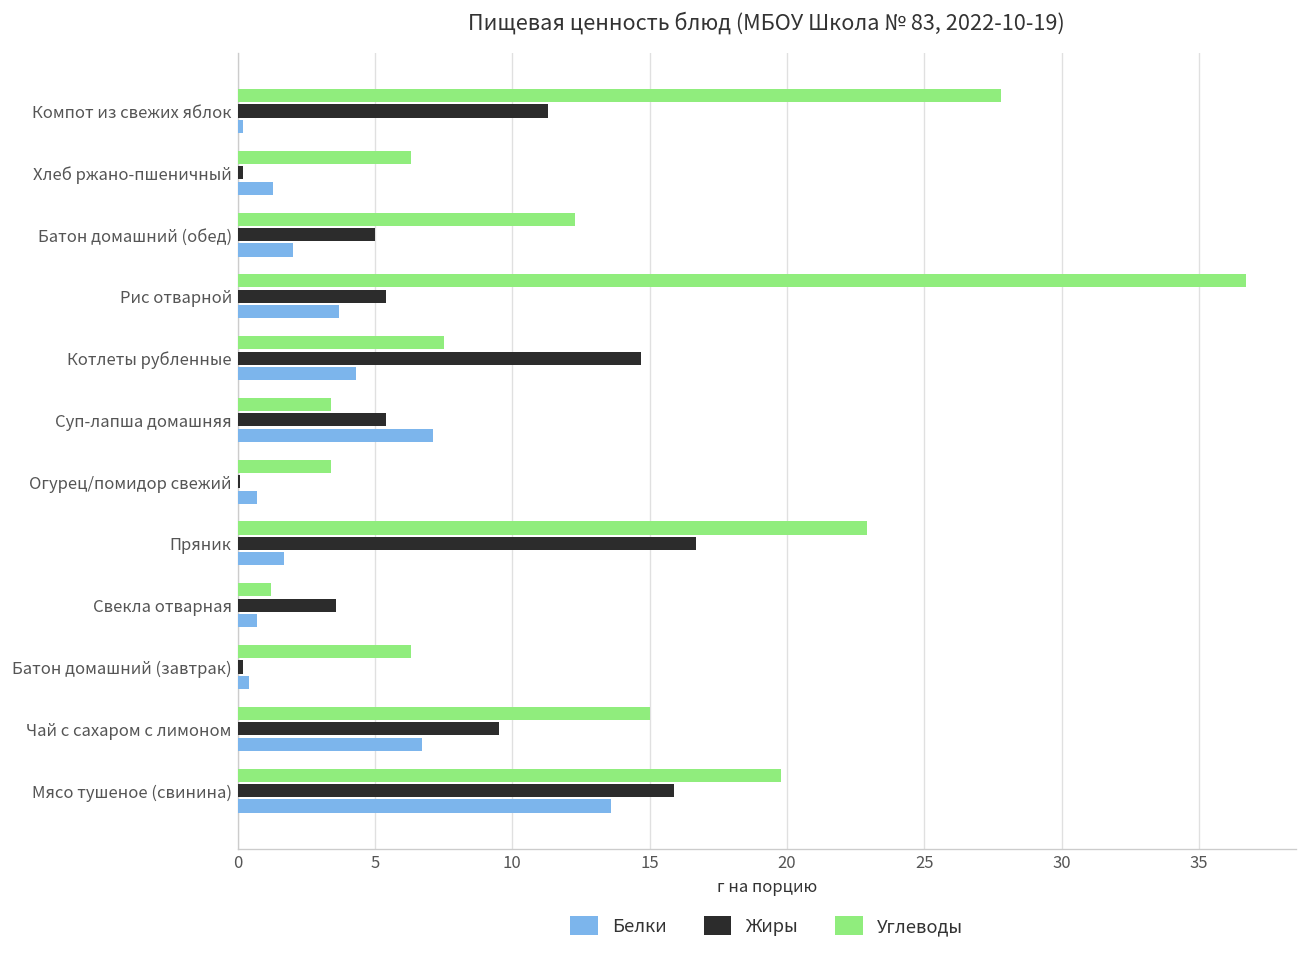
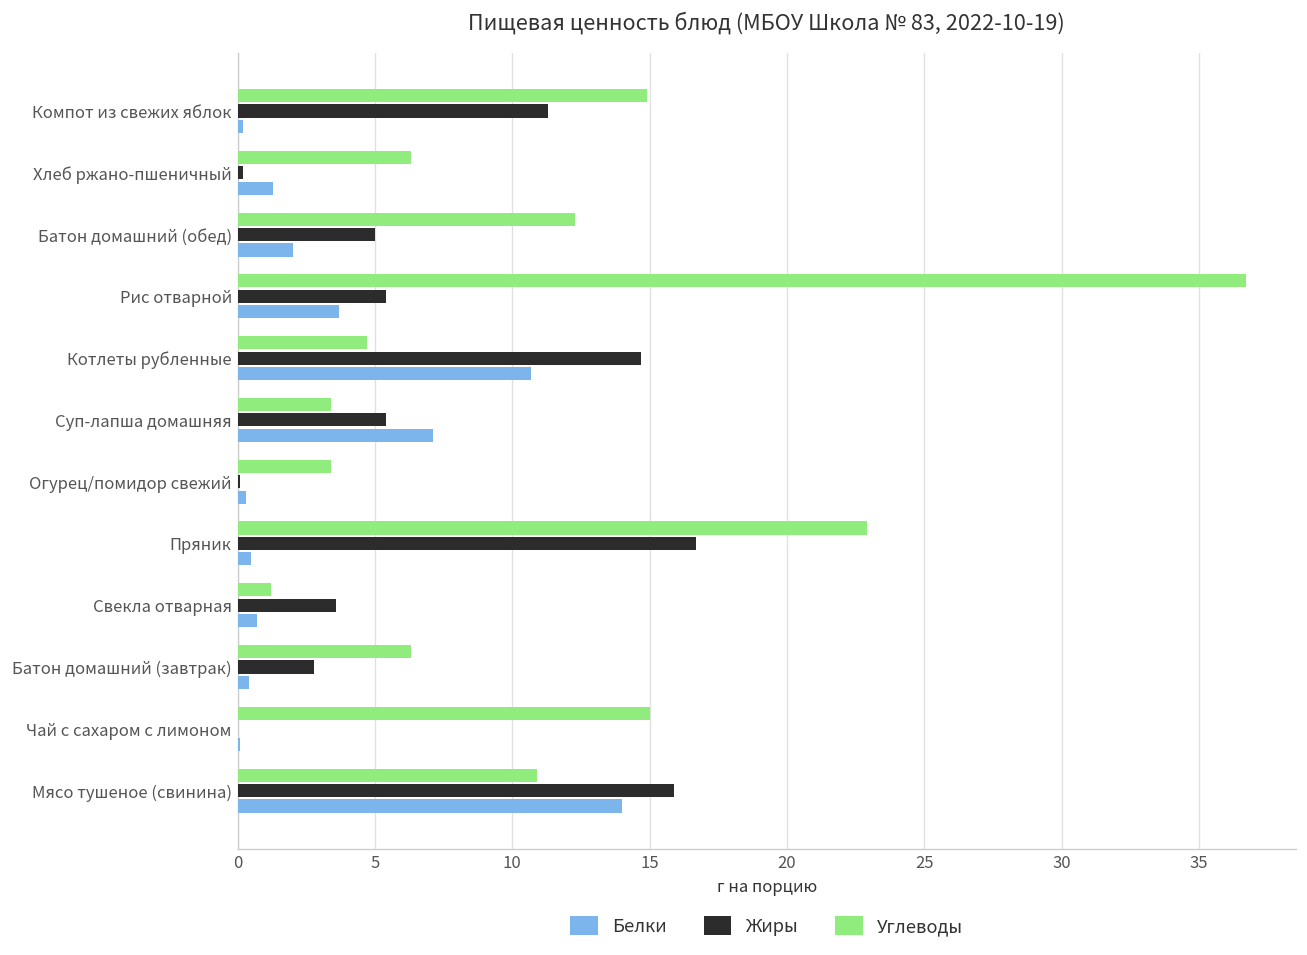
  {
    "Белки": {
      "Компот из свежих яблок": 0.2,
      "Хлеб ржано-пшеничный": 1.3,
      "Батон домашний (обед)": 2.0,
      "Рис отварной": 3.7,
-     "Котлеты рубленные": 4.3,
+     "Котлеты рубленные": 10.7,
      "Суп-лапша домашняя": 7.1,
-     "Огурец/помидор свежий": 0.7,
-     "Пряник": 1.7,
+     "Огурец/помидор свежий": 0.3,
+     "Пряник": 0.5,
      "Свекла отварная": 0.7,
      "Батон домашний (завтрак)": 0.4,
-     "Чай с сахаром с лимоном": 6.7,
-     "Мясо тушеное (свинина)": 13.6
+     "Чай с сахаром с лимоном": 0.1,
+     "Мясо тушеное (свинина)": 14.0
    },
    "Жиры": {
      "Компот из свежих яблок": 11.3,
      "Хлеб ржано-пшеничный": 0.2,
      "Батон домашний (обед)": 5.0,
      "Рис отварной": 5.4,
      "Котлеты рубленные": 14.7,
      "Суп-лапша домашняя": 5.4,
      "Пряник": 16.7,
      "Свекла отварная": 3.6,
-     "Батон домашний (завтрак)": 0.2,
-     "Чай с сахаром с лимоном": 9.5,
+     "Батон домашний (завтрак)": 2.8,
+     "Чай с сахаром с лимоном": 0.0,
      "Мясо тушеное (свинина)": 15.9
    },
    "Углеводы": {
-     "Компот из свежих яблок": 27.8,
+     "Компот из свежих яблок": 14.9,
      "Хлеб ржано-пшеничный": 6.3,
      "Батон домашний (обед)": 12.3,
      "Рис отварной": 36.7,
-     "Котлеты рубленные": 7.5,
+     "Котлеты рубленные": 4.7,
      "Суп-лапша домашняя": 3.4,
      "Огурец/помидор свежий": 3.4,
      "Пряник": 22.9,
      "Свекла отварная": 1.2,
      "Батон домашний (завтрак)": 6.3,
      "Чай с сахаром с лимоном": 15.0,
-     "Мясо тушеное (свинина)": 19.8
+     "Мясо тушеное (свинина)": 10.9
    }
  }
